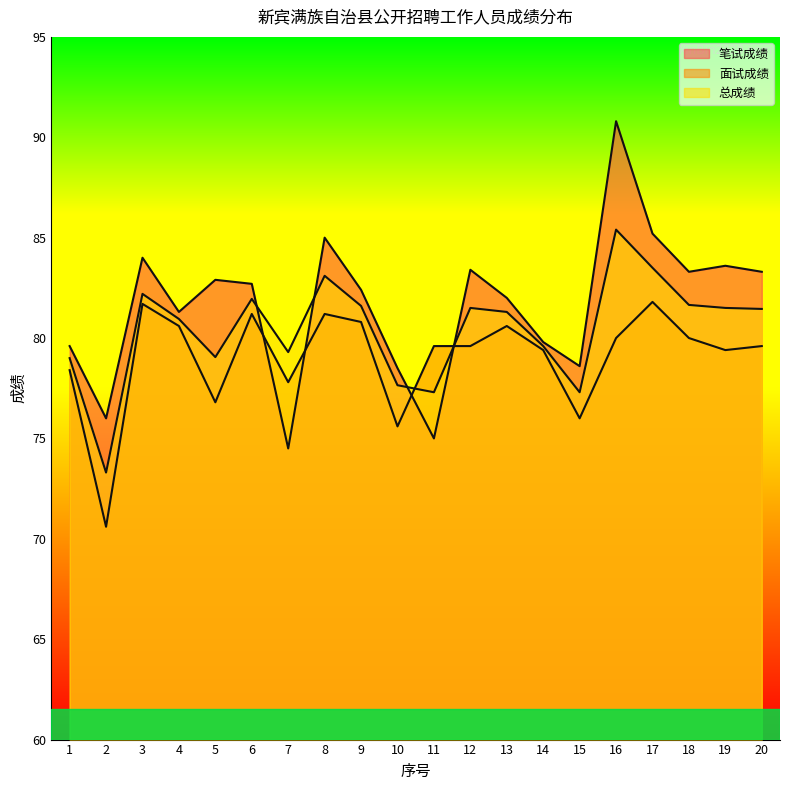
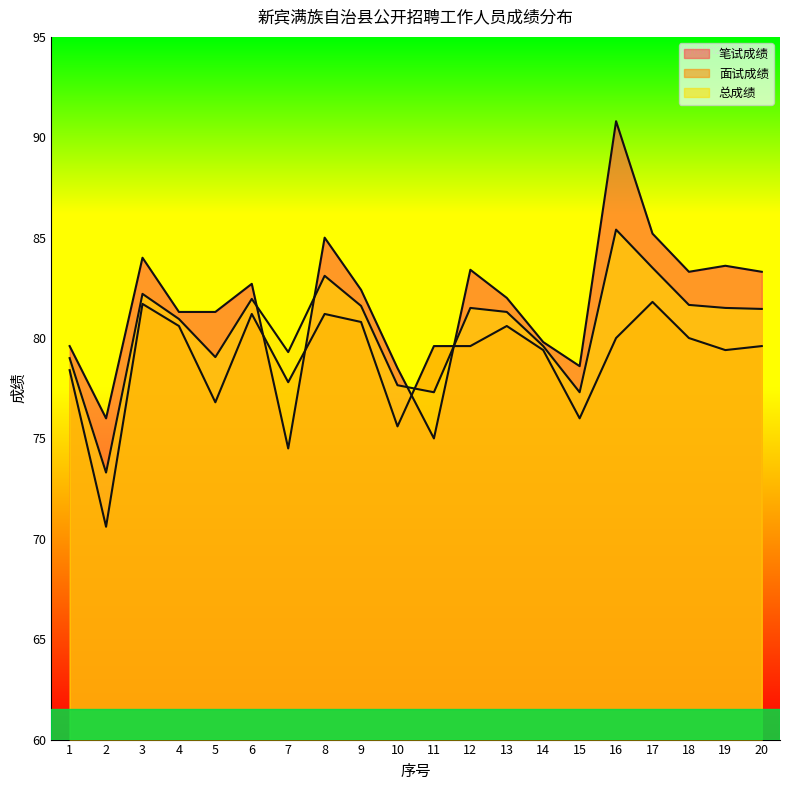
  {
    "笔试成绩": {
      "1": 79.6,
      "2": 76.0,
      "3": 84.0,
      "4": 81.3,
-     "5": 82.9,
+     "5": 81.3,
      "6": 82.7,
      "7": 74.5,
      "8": 85.0,
      "9": 82.4,
      "10": 78.5,
      "11": 75.0,
      "12": 83.4,
      "13": 82.0,
      "14": 79.8,
      "15": 78.6,
      "16": 90.8,
      "17": 85.2,
      "18": 83.3,
      "19": 83.6,
      "20": 83.3
    },
    "面试成绩": {
      "1": 78.4,
      "2": 70.6,
      "3": 81.7,
      "4": 80.6,
      "5": 76.8,
      "6": 81.2,
      "7": 77.8,
      "8": 81.2,
      "9": 80.8,
      "10": 75.6,
      "11": 79.6,
      "12": 79.6,
      "13": 80.6,
      "14": 79.4,
      "15": 76.0,
      "16": 80.0,
      "17": 81.8,
      "18": 80.0,
      "19": 79.4,
      "20": 79.6
    },
    "总成绩": {
      "1": 79.0,
      "2": 73.3,
      "3": 82.2,
      "4": 81.0,
      "5": 79.1,
      "6": 82.0,
      "7": 79.3,
      "8": 83.1,
      "9": 81.6,
      "10": 77.7,
      "11": 77.3,
      "12": 81.5,
      "13": 81.3,
      "14": 79.6,
      "15": 77.3,
      "16": 85.4,
      "17": 83.5,
      "18": 81.7,
      "19": 81.5,
      "20": 81.5
    }
  }
